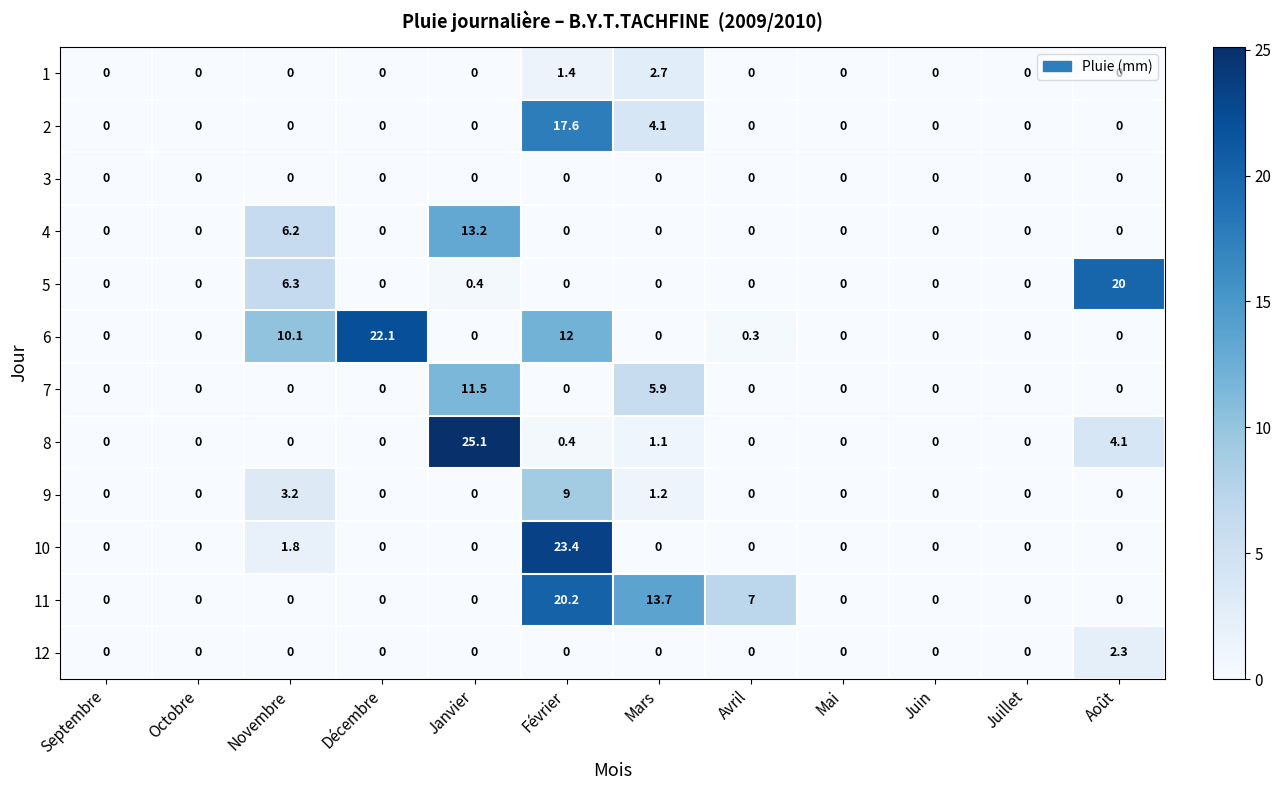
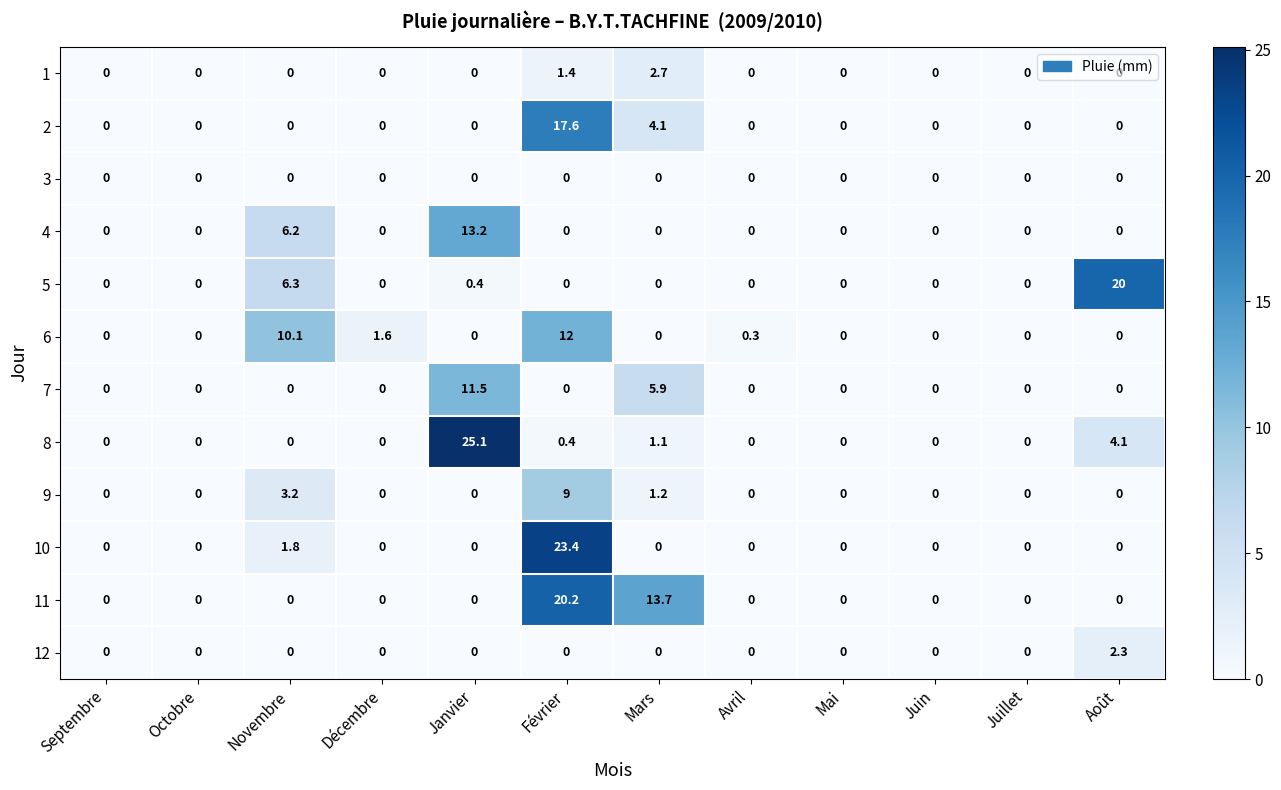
  {
    "1": {
      "Septembre": 0,
      "Octobre": 0,
      "Novembre": 0,
      "Décembre": 0,
      "Janvier": 0,
      "Février": 1.4,
      "Mars": 2.7,
      "Avril": 0,
      "Mai": 0,
      "Juin": 0,
      "Juillet": 0
    },
    "2": {
      "Septembre": 0,
      "Octobre": 0,
      "Novembre": 0,
      "Décembre": 0,
      "Janvier": 0,
      "Février": 17.6,
      "Mars": 4.1,
      "Avril": 0,
      "Mai": 0,
      "Juin": 0,
      "Juillet": 0,
      "Août": 0
    },
    "3": {
      "Septembre": 0,
      "Octobre": 0,
      "Novembre": 0,
      "Décembre": 0,
      "Janvier": 0,
      "Février": 0,
      "Mars": 0,
      "Avril": 0,
      "Mai": 0,
      "Juin": 0,
      "Juillet": 0,
      "Août": 0
    },
    "4": {
      "Septembre": 0,
      "Octobre": 0,
      "Novembre": 6.2,
      "Décembre": 0,
      "Janvier": 13.2,
      "Février": 0,
      "Mars": 0,
      "Avril": 0,
      "Mai": 0,
      "Juin": 0,
      "Juillet": 0,
      "Août": 0
    },
    "5": {
      "Septembre": 0,
      "Octobre": 0,
      "Novembre": 6.3,
      "Décembre": 0,
      "Janvier": 0.4,
      "Février": 0,
      "Mars": 0,
      "Avril": 0,
      "Mai": 0,
      "Juin": 0,
      "Juillet": 0,
      "Août": 20
    },
    "6": {
      "Septembre": 0,
      "Octobre": 0,
      "Novembre": 10.1,
-     "Décembre": 22.1,
+     "Décembre": 1.6,
      "Janvier": 0,
      "Février": 12,
      "Mars": 0,
      "Avril": 0.3,
      "Mai": 0,
      "Juin": 0,
      "Juillet": 0,
      "Août": 0
    },
    "7": {
      "Septembre": 0,
      "Octobre": 0,
      "Novembre": 0,
      "Décembre": 0,
      "Janvier": 11.5,
      "Février": 0,
      "Mars": 5.9,
      "Avril": 0,
      "Mai": 0,
      "Juin": 0,
      "Juillet": 0,
      "Août": 0
    },
    "8": {
      "Septembre": 0,
      "Octobre": 0,
      "Novembre": 0,
      "Décembre": 0,
      "Janvier": 25.1,
      "Février": 0.4,
      "Mars": 1.1,
      "Avril": 0,
      "Mai": 0,
      "Juin": 0,
      "Juillet": 0,
      "Août": 4.1
    },
    "9": {
      "Septembre": 0,
      "Octobre": 0,
      "Novembre": 3.2,
      "Décembre": 0,
      "Janvier": 0,
      "Février": 9,
      "Mars": 1.2,
      "Avril": 0,
      "Mai": 0,
      "Juin": 0,
      "Juillet": 0,
      "Août": 0
    },
    "10": {
      "Septembre": 0,
      "Octobre": 0,
      "Novembre": 1.8,
      "Décembre": 0,
      "Janvier": 0,
      "Février": 23.4,
      "Mars": 0,
      "Avril": 0,
      "Mai": 0,
      "Juin": 0,
      "Juillet": 0,
      "Août": 0
    },
    "11": {
      "Septembre": 0,
      "Octobre": 0,
      "Novembre": 0,
      "Décembre": 0,
      "Janvier": 0,
      "Février": 20.2,
      "Mars": 13.7,
-     "Avril": 7,
+     "Avril": 0,
      "Mai": 0,
      "Juin": 0,
      "Juillet": 0,
      "Août": 0
    },
    "12": {
      "Septembre": 0,
      "Octobre": 0,
      "Novembre": 0,
      "Décembre": 0,
      "Janvier": 0,
      "Février": 0,
      "Mars": 0,
      "Avril": 0,
      "Mai": 0,
      "Juin": 0,
      "Juillet": 0,
      "Août": 2.3
    }
  }
